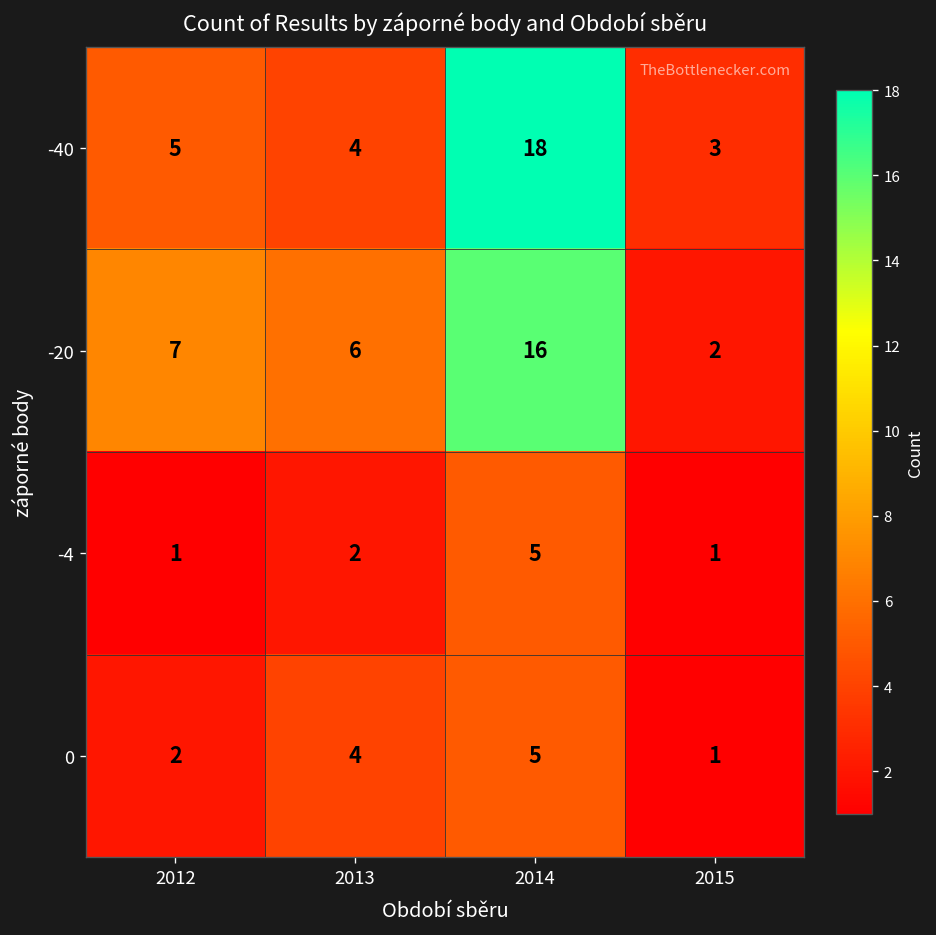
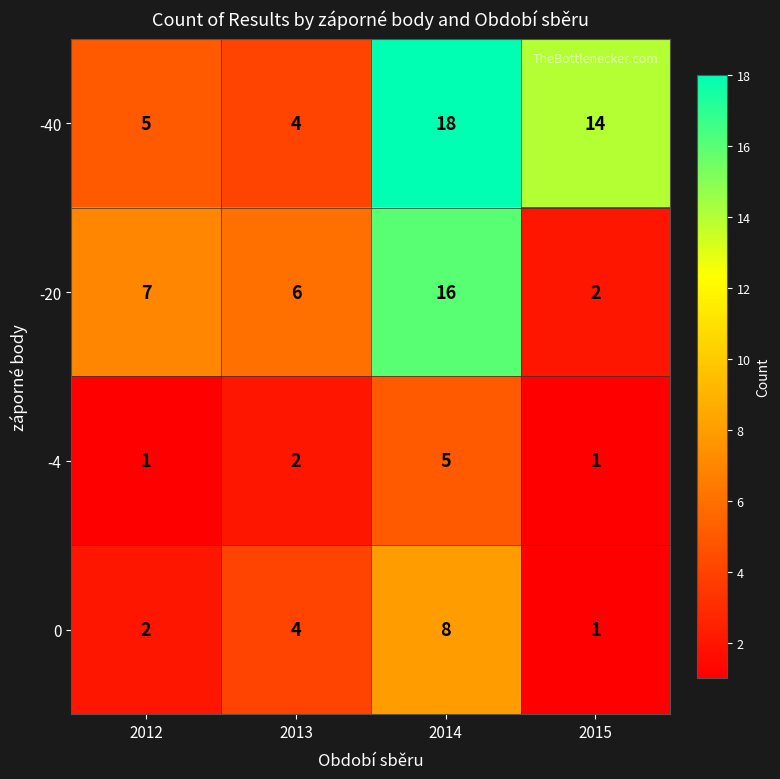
  {
    "-40": {
      "2012": 5,
      "2013": 4,
      "2014": 18,
-     "2015": 3
+     "2015": 14
    },
    "-20": {
      "2012": 7,
      "2013": 6,
      "2014": 16,
      "2015": 2
    },
    "-4": {
      "2012": 1,
      "2013": 2,
      "2014": 5,
      "2015": 1
    },
    "0": {
      "2012": 2,
      "2013": 4,
-     "2014": 5,
+     "2014": 8,
      "2015": 1
    }
  }
